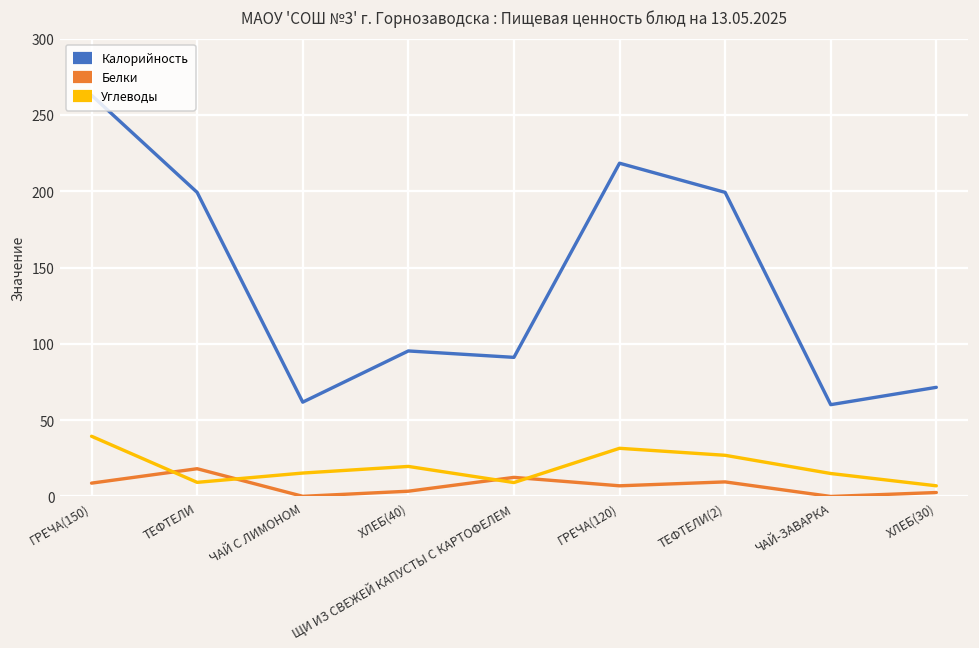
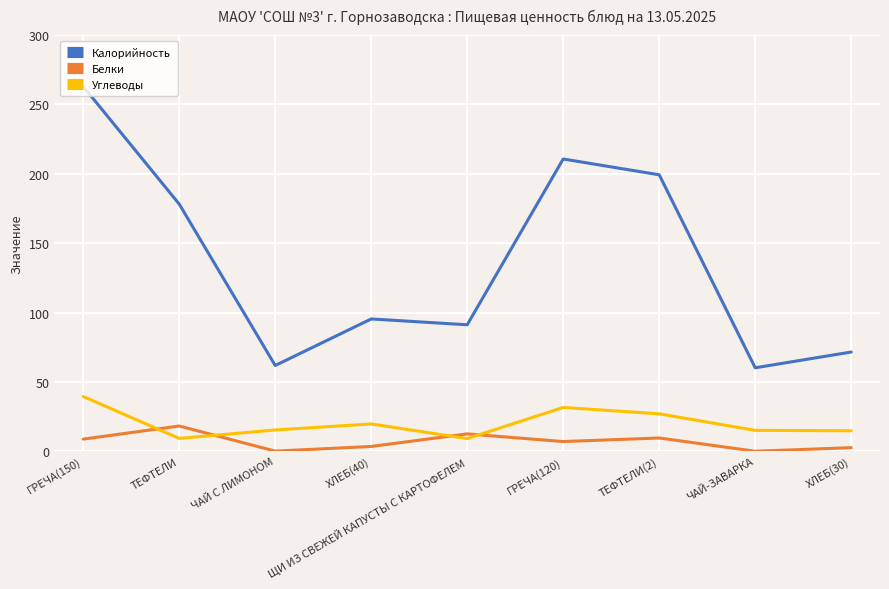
  {
    "Калорийность": {
-     "ТЕФТЕЛИ": 199,
+     "ТЕФТЕЛИ": 178,
      "ЧАЙ С ЛИМОНОМ": 62,
      "ХЛЕБ(40)": 95,
      "ЩИ ИЗ СВЕЖЕЙ КАПУСТЫ С КАРТОФЕЛЕМ": 91,
-     "ГРЕЧА(120)": 218,
+     "ГРЕЧА(120)": 211,
      "ТЕФТЕЛИ(2)": 199,
      "ЧАЙ-ЗАВАРКА": 60,
      "ХЛЕБ(30)": 72
    },
    "Белки": {
      "ГРЕЧА(150)": 9,
      "ТЕФТЕЛИ": 18,
      "ЧАЙ С ЛИМОНОМ": 0,
      "ХЛЕБ(40)": 3,
      "ЩИ ИЗ СВЕЖЕЙ КАПУСТЫ С КАРТОФЕЛЕМ": 13,
      "ГРЕЧА(120)": 7,
      "ТЕФТЕЛИ(2)": 10,
      "ЧАЙ-ЗАВАРКА": 0,
      "ХЛЕБ(30)": 3
    },
    "Углеводы": {
      "ГРЕЧА(150)": 39,
      "ТЕФТЕЛИ": 9,
      "ЧАЙ С ЛИМОНОМ": 15,
      "ХЛЕБ(40)": 20,
      "ЩИ ИЗ СВЕЖЕЙ КАПУСТЫ С КАРТОФЕЛЕМ": 9,
      "ГРЕЧА(120)": 32,
      "ТЕФТЕЛИ(2)": 27,
      "ЧАЙ-ЗАВАРКА": 15,
-     "ХЛЕБ(30)": 7
+     "ХЛЕБ(30)": 15
    }
  }
